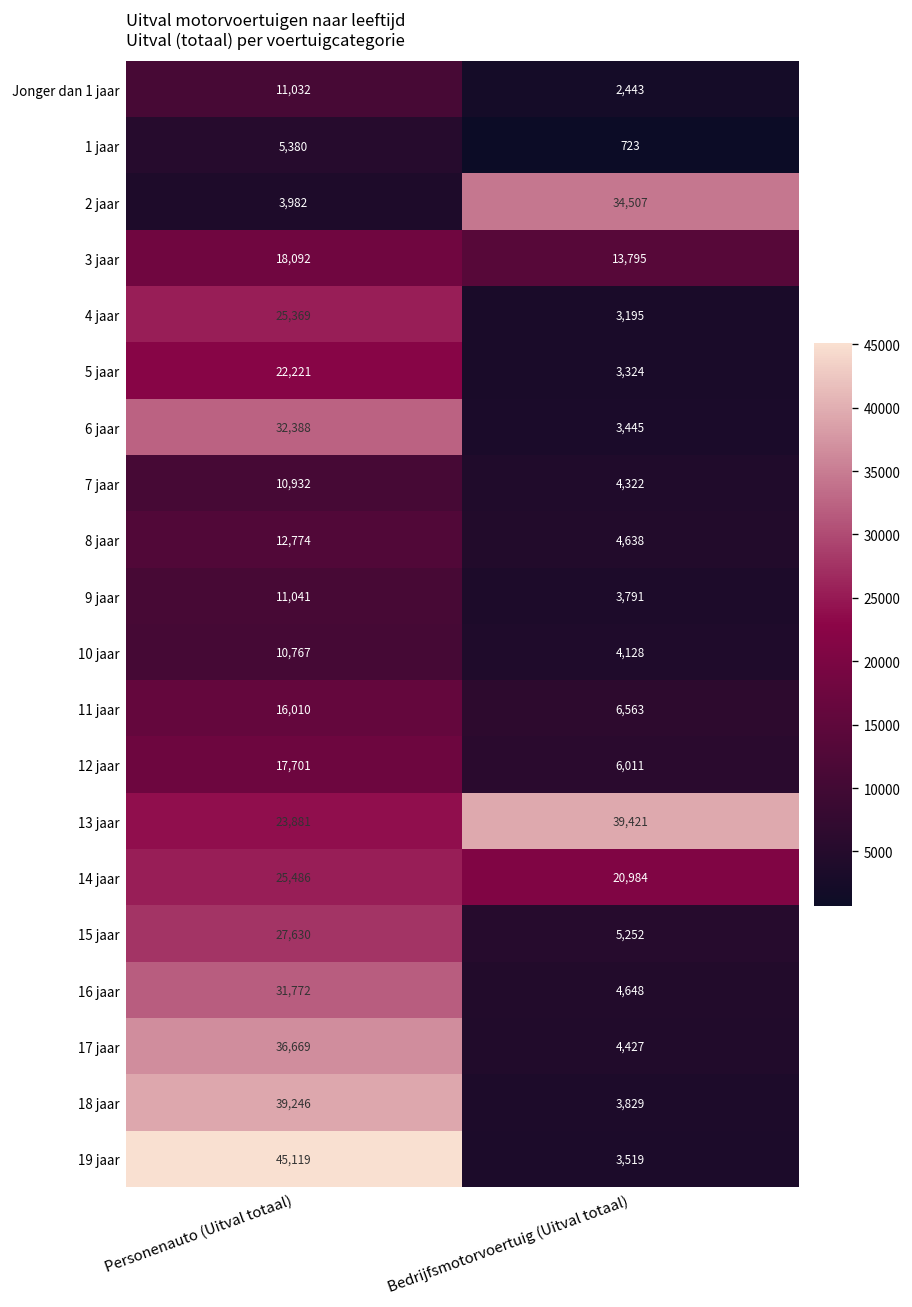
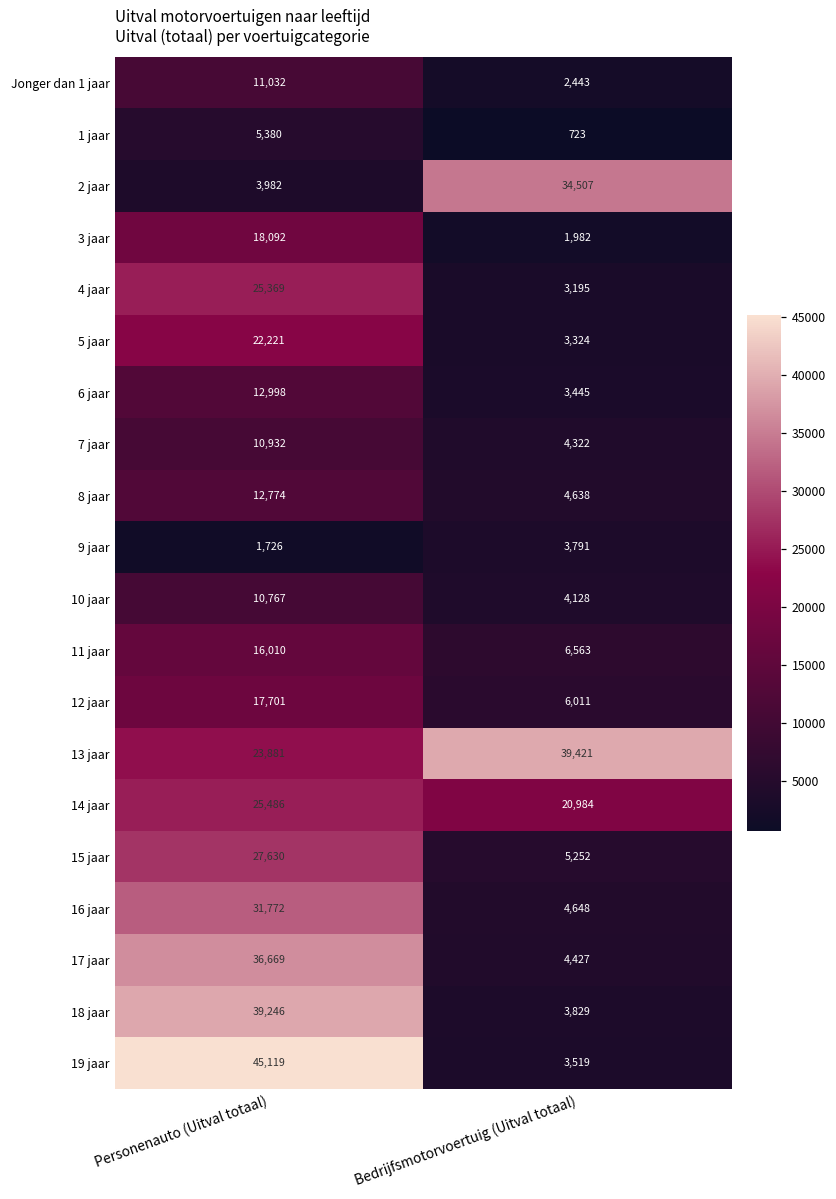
  {
    "Jonger dan 1 jaar": {
      "Personenauto (Uitval totaal)": "11,032",
      "Bedrijfsmotorvoertuig (Uitval totaal)": "2,443"
    },
    "1 jaar": {
      "Personenauto (Uitval totaal)": "5,380",
      "Bedrijfsmotorvoertuig (Uitval totaal)": "723"
    },
    "2 jaar": {
      "Personenauto (Uitval totaal)": "3,982",
      "Bedrijfsmotorvoertuig (Uitval totaal)": "34,507"
    },
    "3 jaar": {
      "Personenauto (Uitval totaal)": "18,092",
-     "Bedrijfsmotorvoertuig (Uitval totaal)": "13,795"
+     "Bedrijfsmotorvoertuig (Uitval totaal)": "1,982"
    },
    "4 jaar": {
      "Personenauto (Uitval totaal)": "25,369",
      "Bedrijfsmotorvoertuig (Uitval totaal)": "3,195"
    },
    "5 jaar": {
      "Personenauto (Uitval totaal)": "22,221",
      "Bedrijfsmotorvoertuig (Uitval totaal)": "3,324"
    },
    "6 jaar": {
-     "Personenauto (Uitval totaal)": "32,388",
+     "Personenauto (Uitval totaal)": "12,998",
      "Bedrijfsmotorvoertuig (Uitval totaal)": "3,445"
    },
    "7 jaar": {
      "Personenauto (Uitval totaal)": "10,932",
      "Bedrijfsmotorvoertuig (Uitval totaal)": "4,322"
    },
    "8 jaar": {
      "Personenauto (Uitval totaal)": "12,774",
      "Bedrijfsmotorvoertuig (Uitval totaal)": "4,638"
    },
    "9 jaar": {
-     "Personenauto (Uitval totaal)": "11,041",
+     "Personenauto (Uitval totaal)": "1,726",
      "Bedrijfsmotorvoertuig (Uitval totaal)": "3,791"
    },
    "10 jaar": {
      "Personenauto (Uitval totaal)": "10,767",
      "Bedrijfsmotorvoertuig (Uitval totaal)": "4,128"
    },
    "11 jaar": {
      "Personenauto (Uitval totaal)": "16,010",
      "Bedrijfsmotorvoertuig (Uitval totaal)": "6,563"
    },
    "12 jaar": {
      "Personenauto (Uitval totaal)": "17,701",
      "Bedrijfsmotorvoertuig (Uitval totaal)": "6,011"
    },
    "13 jaar": {
      "Personenauto (Uitval totaal)": "23,881",
      "Bedrijfsmotorvoertuig (Uitval totaal)": "39,421"
    },
    "14 jaar": {
      "Personenauto (Uitval totaal)": "25,486",
      "Bedrijfsmotorvoertuig (Uitval totaal)": "20,984"
    },
    "15 jaar": {
      "Personenauto (Uitval totaal)": "27,630",
      "Bedrijfsmotorvoertuig (Uitval totaal)": "5,252"
    },
    "16 jaar": {
      "Personenauto (Uitval totaal)": "31,772",
      "Bedrijfsmotorvoertuig (Uitval totaal)": "4,648"
    },
    "17 jaar": {
      "Personenauto (Uitval totaal)": "36,669",
      "Bedrijfsmotorvoertuig (Uitval totaal)": "4,427"
    },
    "18 jaar": {
      "Personenauto (Uitval totaal)": "39,246",
      "Bedrijfsmotorvoertuig (Uitval totaal)": "3,829"
    },
    "19 jaar": {
      "Personenauto (Uitval totaal)": "45,119",
      "Bedrijfsmotorvoertuig (Uitval totaal)": "3,519"
    }
  }
